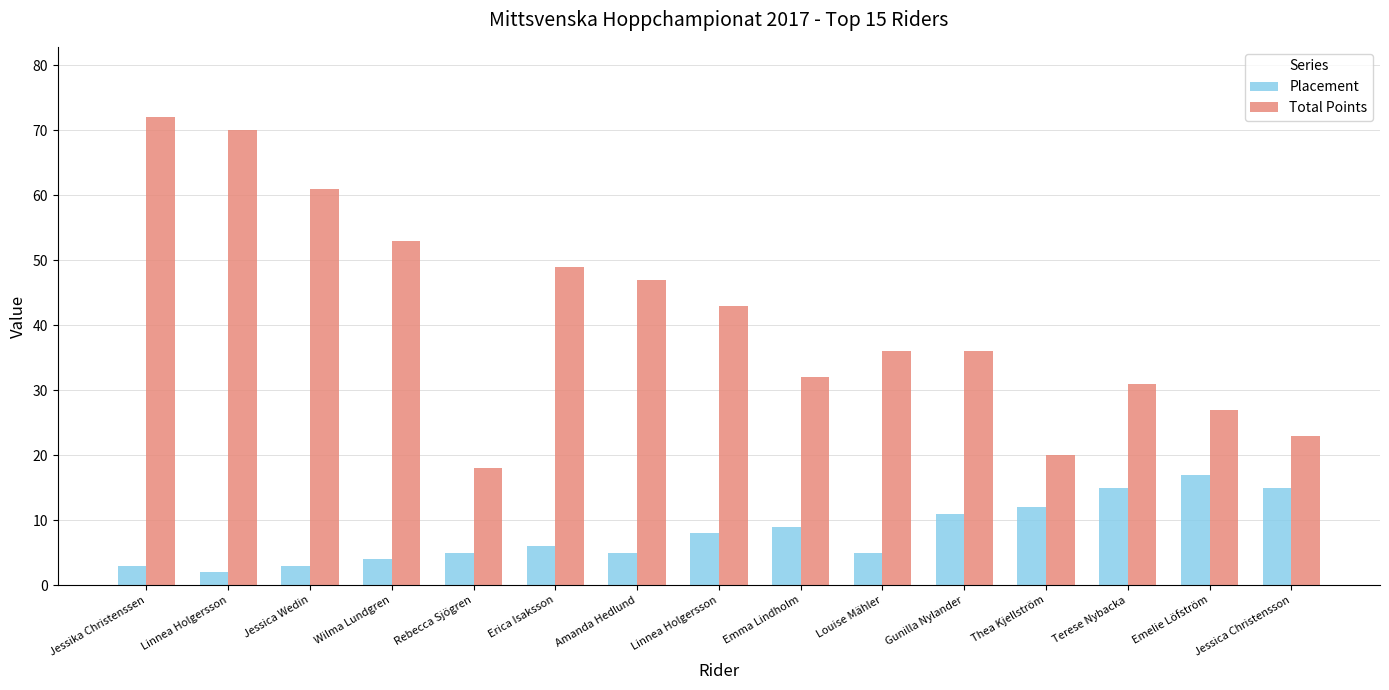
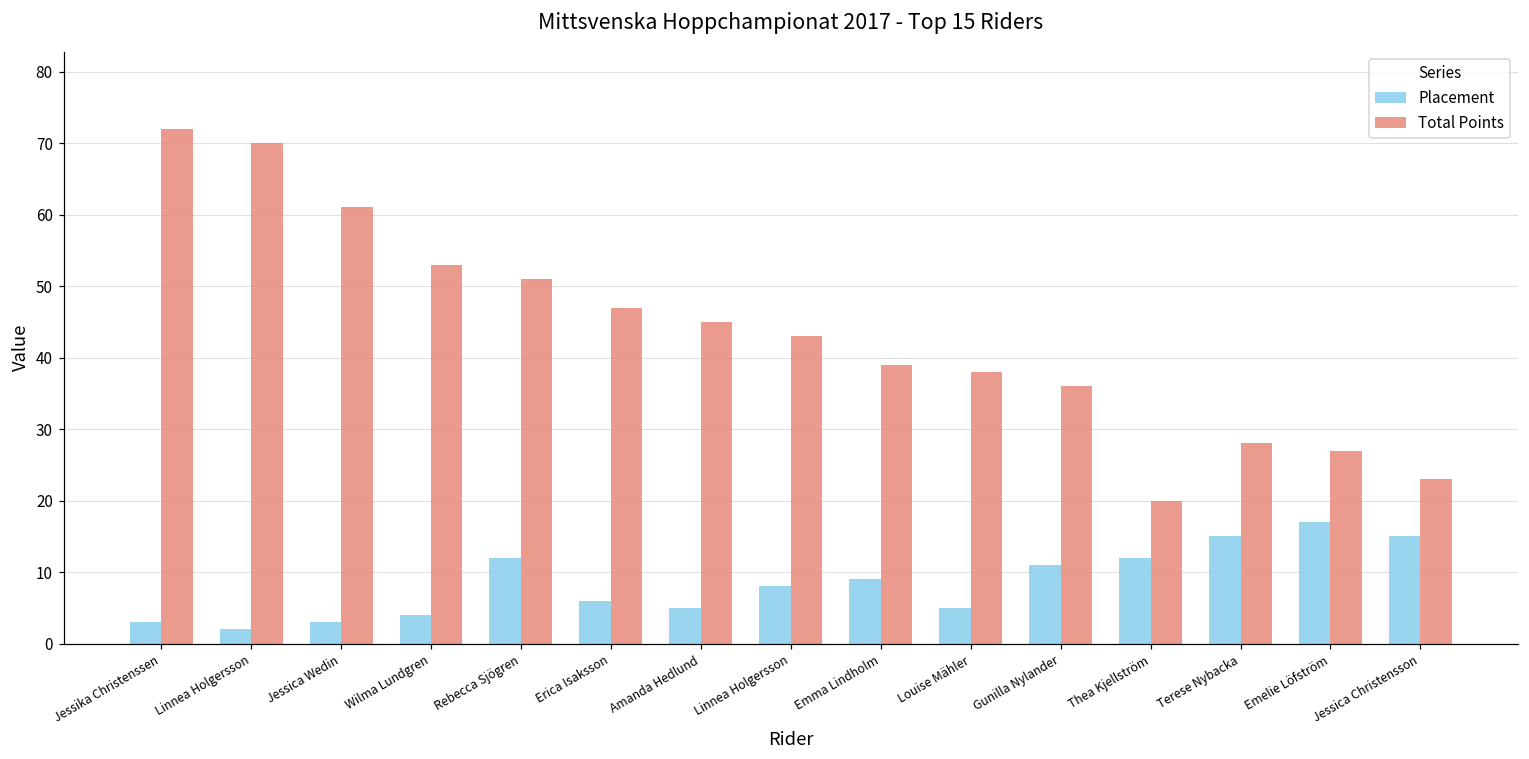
  {
    "Placement": {
      "Jessika Christenssen": 3,
      "Jessica Wedin": 3,
      "Wilma Lundgren": 4,
-     "Rebecca Sjögren": 5,
+     "Rebecca Sjögren": 12,
      "Erica Isaksson": 6,
      "Amanda Hedlund": 5,
      "Emma Lindholm": 9,
      "Louise Mähler": 5,
      "Gunilla Nylander": 11,
      "Thea Kjellström": 12,
      "Terese Nybacka": 15,
      "Emelie Löfström": 17,
      "Jessica Christensson": 15
    },
    "Total Points": {
      "Jessika Christenssen": 72,
      "Jessica Wedin": 61,
      "Wilma Lundgren": 53,
-     "Rebecca Sjögren": 18,
-     "Erica Isaksson": 49,
-     "Amanda Hedlund": 47,
-     "Emma Lindholm": 32,
-     "Louise Mähler": 36,
+     "Rebecca Sjögren": 51,
+     "Erica Isaksson": 47,
+     "Amanda Hedlund": 45,
+     "Emma Lindholm": 39,
+     "Louise Mähler": 38,
      "Gunilla Nylander": 36,
      "Thea Kjellström": 20,
-     "Terese Nybacka": 31,
+     "Terese Nybacka": 28,
      "Emelie Löfström": 27,
      "Jessica Christensson": 23
    }
  }
